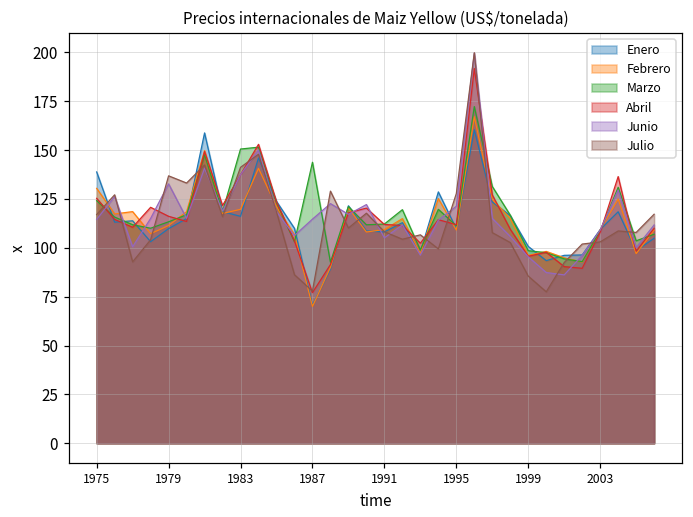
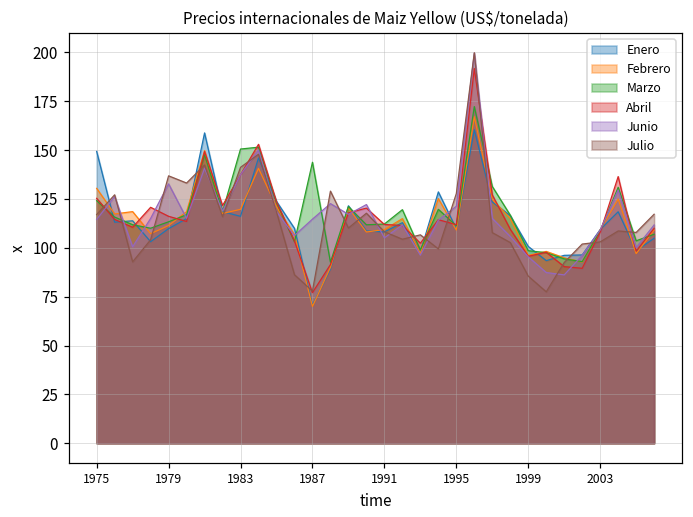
  {
    "Enero": {
-     "1975": 139,
+     "1975": 149,
      "1979": 110,
      "1983": 116,
      "1999": 101
    },
    "Marzo": {
      "1979": 113,
      "1983": 151,
      "1987": 144,
      "1999": 99
    },
    "Junio": {
      "1975": 115,
      "1979": 133,
      "1987": 115,
      "1991": 105,
      "1995": 121
    }
  }
